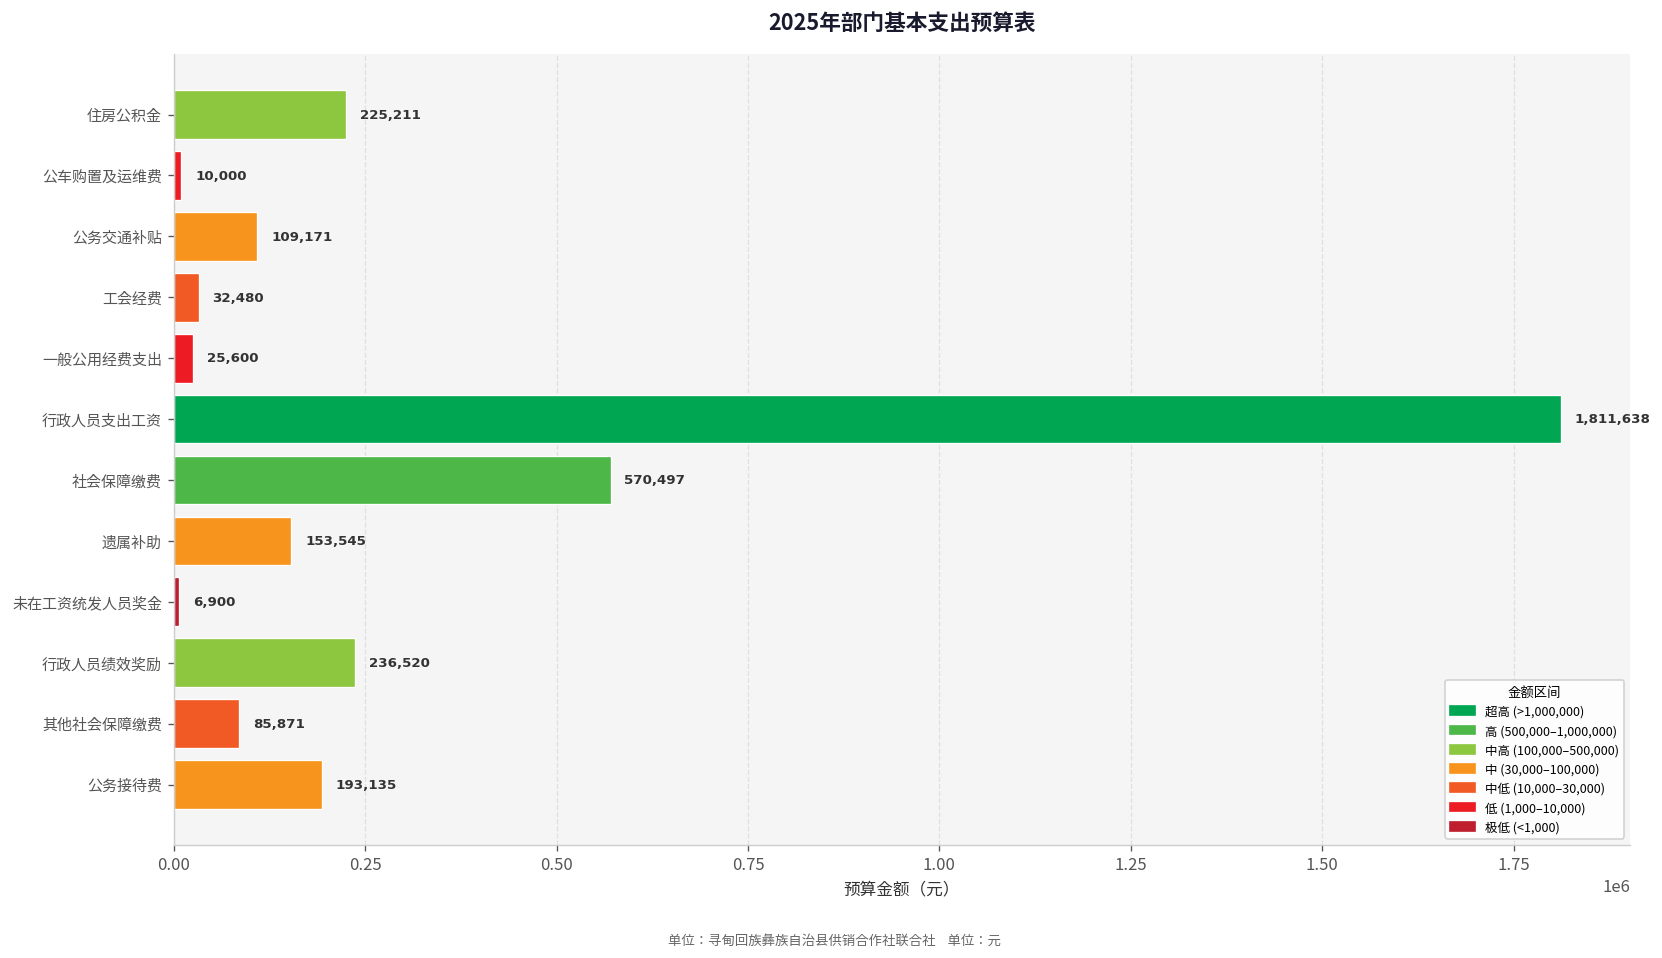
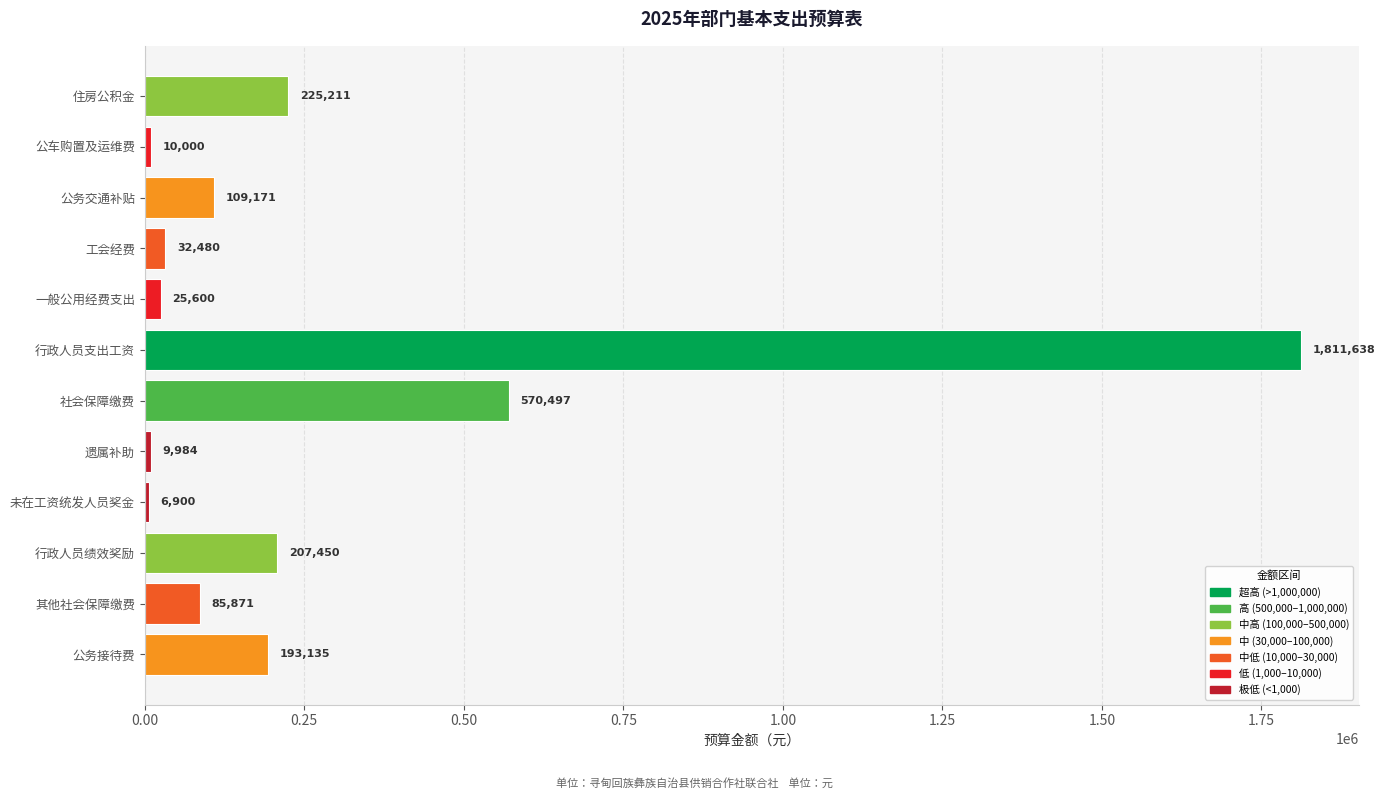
  {
    "住房公积金": "225,211",
    "公车购置及运维费": "10,000",
    "公务交通补贴": "109,171",
    "工会经费": "32,480",
    "一般公用经费支出": "25,600",
    "行政人员支出工资": "1,811,638",
    "社会保障缴费": "570,497",
-   "遗属补助": "153,545",
+   "遗属补助": "9,984",
    "未在工资统发人员奖金": "6,900",
-   "行政人员绩效奖励": "236,520",
+   "行政人员绩效奖励": "207,450",
    "其他社会保障缴费": "85,871",
    "公务接待费": "193,135"
  }
